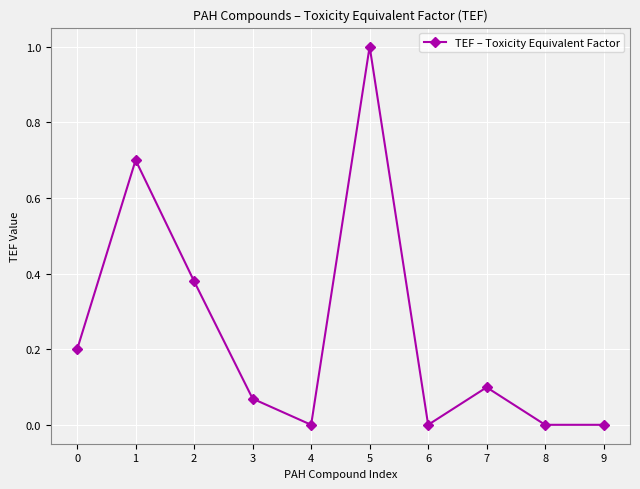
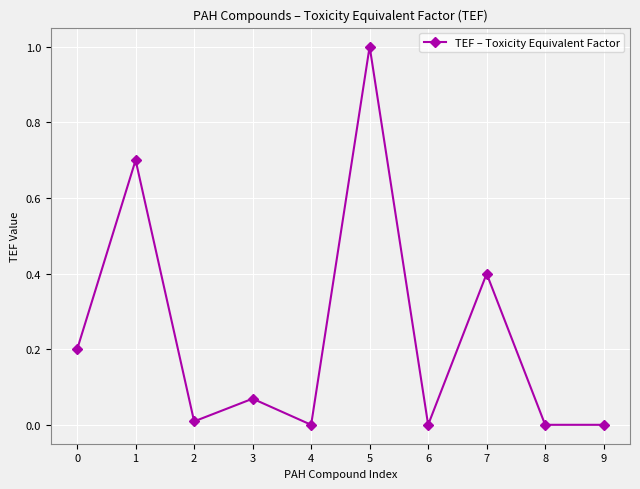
  {
    "0": 0.20,
    "1": 0.70,
-   "2": 0.38,
+   "2": 0.01,
    "3": 0.07,
    "4": 0.00,
    "5": 1.00,
    "6": 0.00,
-   "7": 0.1,
+   "7": 0.4,
    "8": 0.00,
    "9": 0.00
  }
